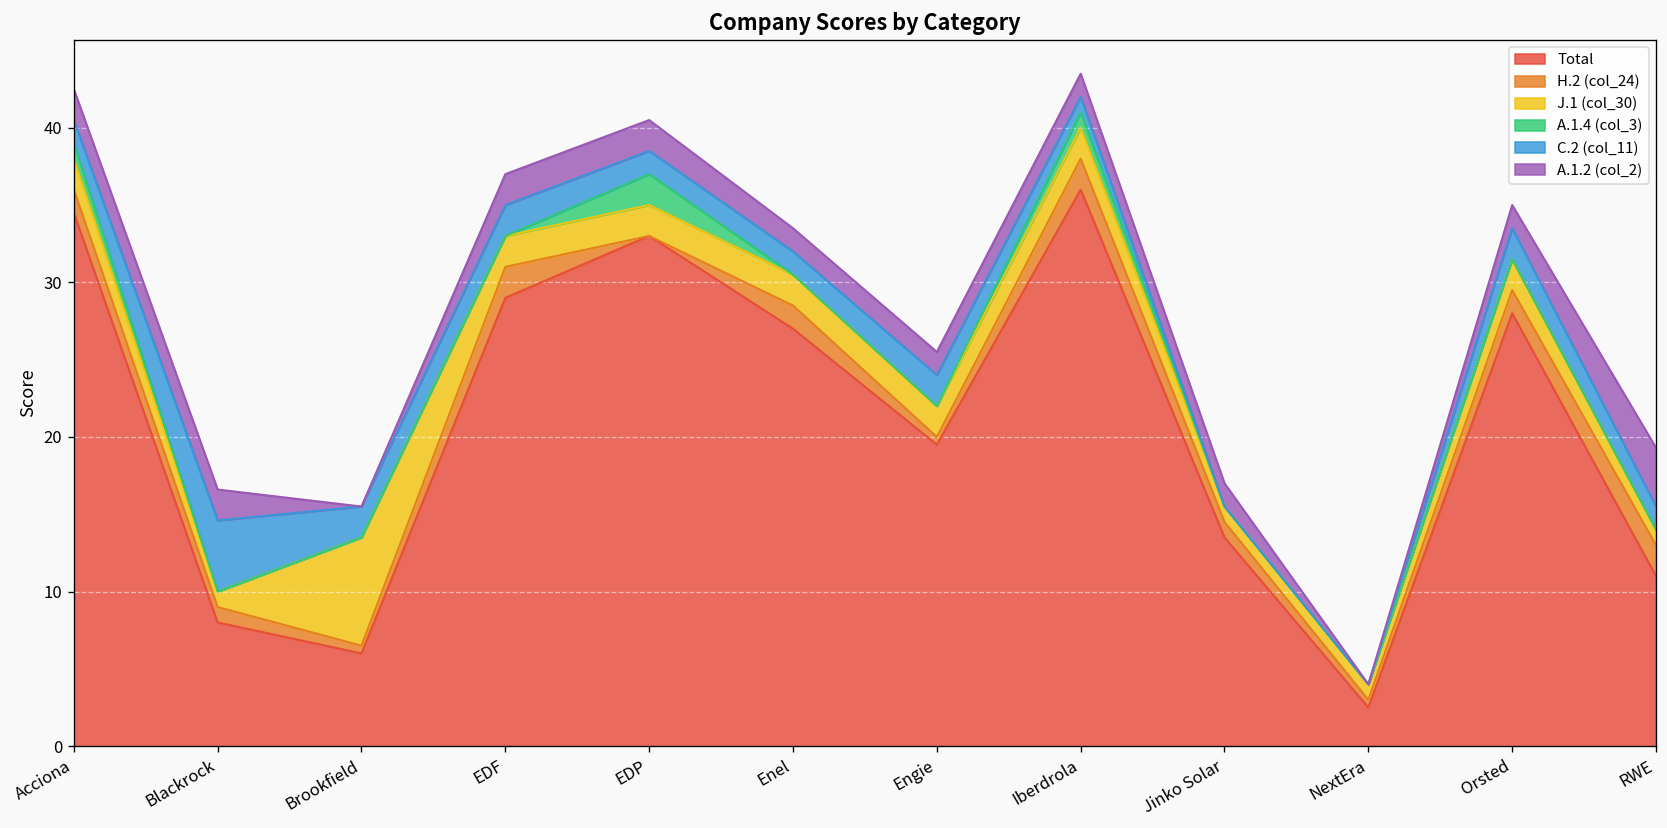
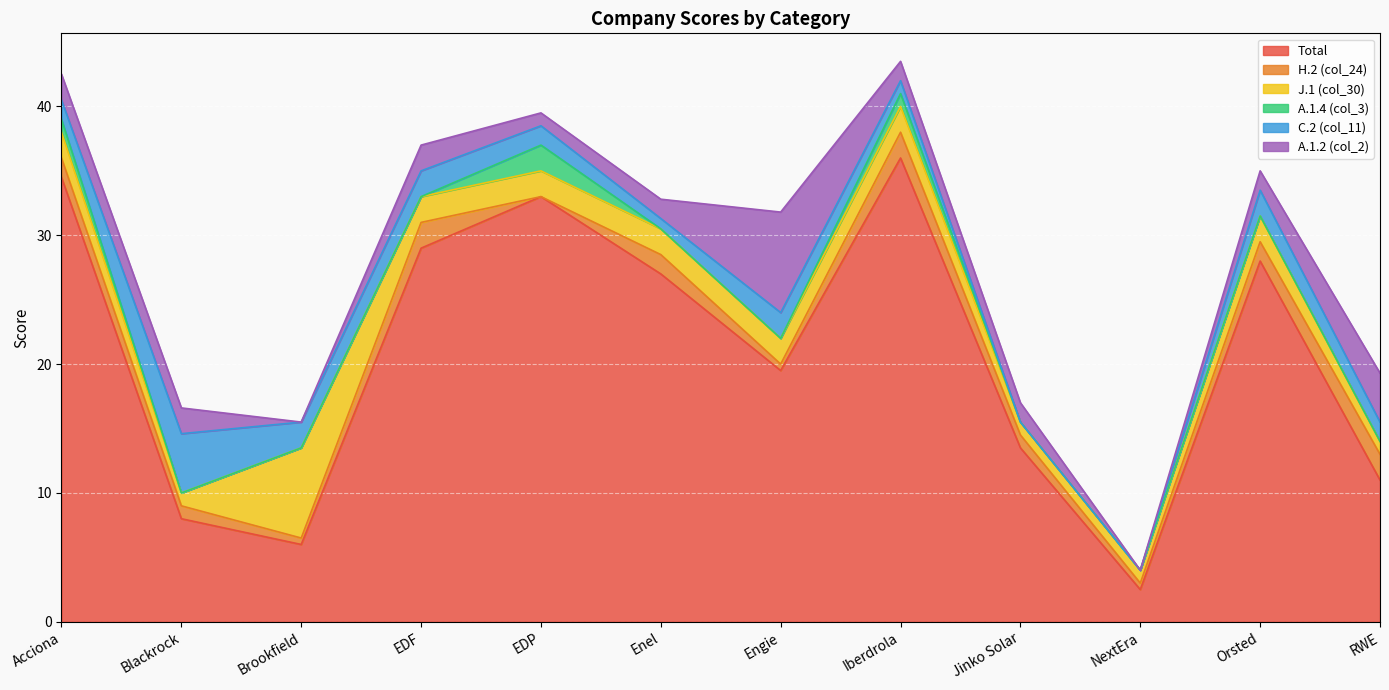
  {
    "J.1 (col_30)": {
      "Acciona": 2.0,
      "EDP": 2.0,
      "Iberdrola": 2.0
    },
    "A.1.4 (col_3)": {
      "Acciona": 1.0,
      "EDP": 2.0,
      "Iberdrola": 1.0
    },
    "C.2 (col_11)": {
      "Acciona": 1.5,
      "Blackrock": 4.6,
      "EDF": 2.0,
      "EDP": 1.5,
-     "Enel": 1.5,
+     "Enel": 0.8,
      "Engie": 2.0,
      "Iberdrola": 1.0,
      "Orsted": 2.0,
      "RWE": 1.5
    },
    "A.1.2 (col_2)": {
      "Acciona": 2.0,
      "Blackrock": 2.0,
      "EDF": 2.0,
-     "EDP": 2,
+     "EDP": 1,
      "Enel": 1.5,
-     "Engie": 1.5,
+     "Engie": 7.8,
      "Iberdrola": 1.5,
      "Jinko Solar": 1.5,
      "Orsted": 1.5,
      "RWE": 3.8
    }
  }
